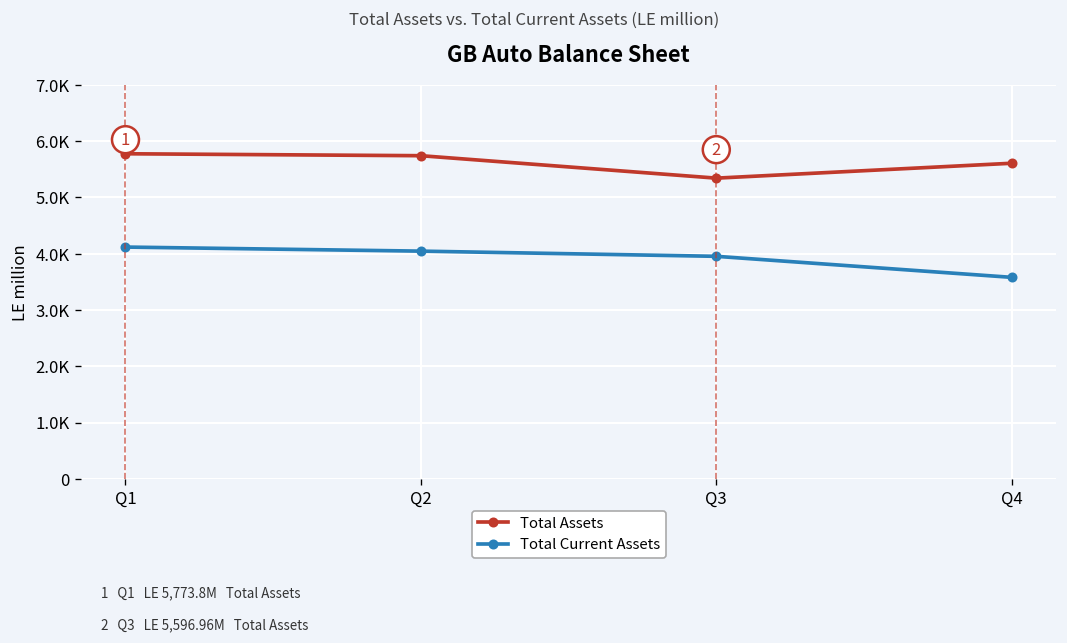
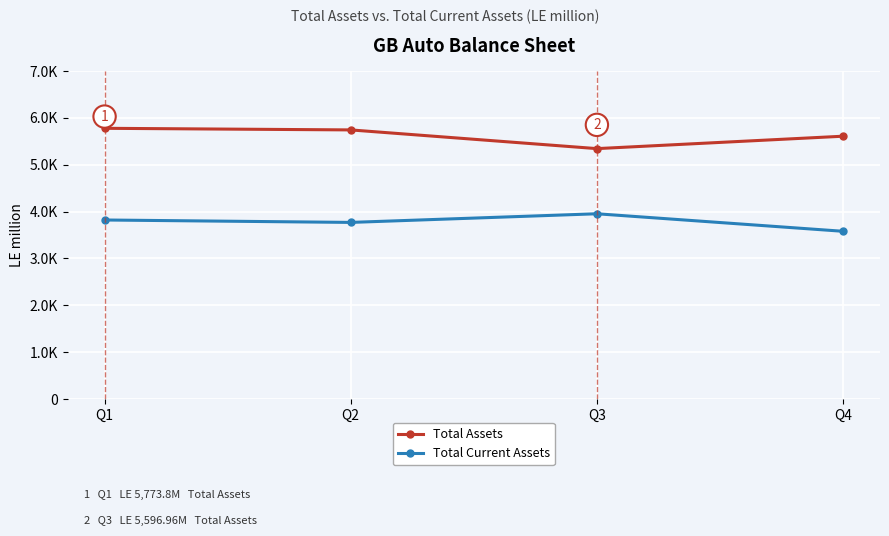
  {
    "Total Assets": {
      "Q2": 5700,
      "Q4": 5600
    },
    "Total Current Assets": {
-     "Q1": 4100,
-     "Q2": 4000,
+     "Q1": 3800,
+     "Q2": 3800,
      "Q3": 4000,
      "Q4": 3600
    }
  }
